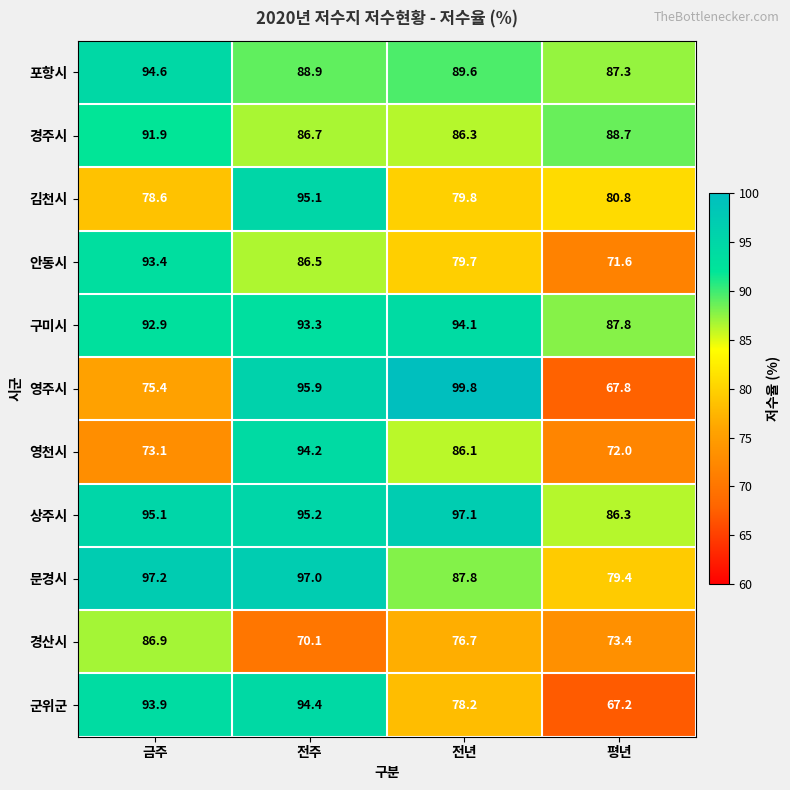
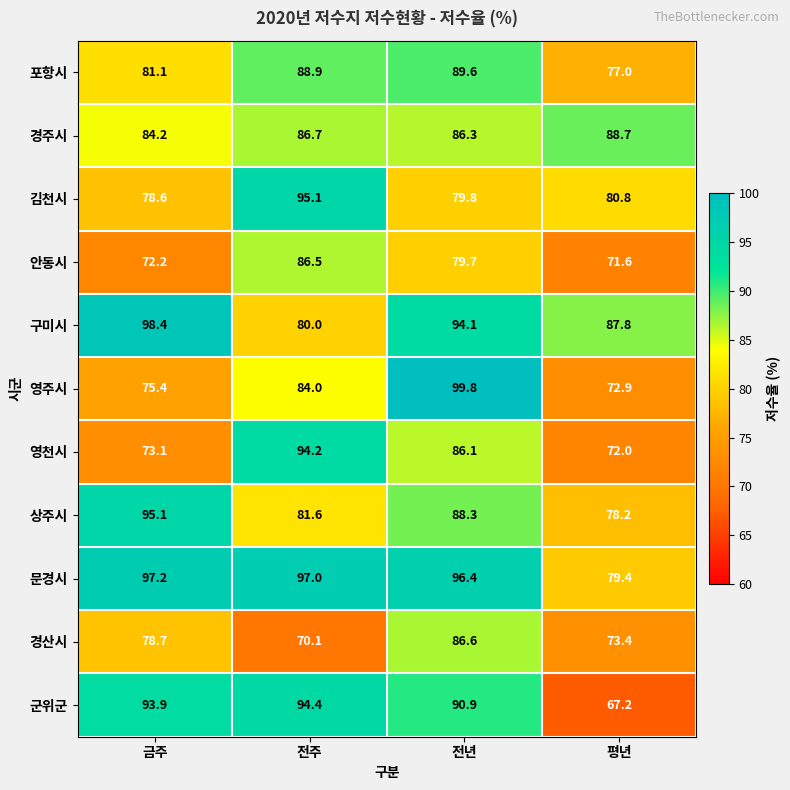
  {
    "포항시": {
-     "금주": 94.6,
+     "금주": 81.1,
      "전주": 88.9,
      "전년": 89.6,
-     "평년": 87.3
+     "평년": 77.0
    },
    "경주시": {
-     "금주": 91.9,
+     "금주": 84.2,
      "전주": 86.7,
      "전년": 86.3,
      "평년": 88.7
    },
    "김천시": {
      "금주": 78.6,
      "전주": 95.1,
      "전년": 79.8,
      "평년": 80.8
    },
    "안동시": {
-     "금주": 93.4,
+     "금주": 72.2,
      "전주": 86.5,
      "전년": 79.7,
      "평년": 71.6
    },
    "구미시": {
-     "금주": 92.9,
-     "전주": 93.3,
+     "금주": 98.4,
+     "전주": 80.0,
      "전년": 94.1,
      "평년": 87.8
    },
    "영주시": {
      "금주": 75.4,
-     "전주": 95.9,
+     "전주": 84.0,
      "전년": 99.8,
-     "평년": 67.8
+     "평년": 72.9
    },
    "영천시": {
      "금주": 73.1,
      "전주": 94.2,
      "전년": 86.1,
      "평년": 72.0
    },
    "상주시": {
      "금주": 95.1,
-     "전주": 95.2,
-     "전년": 97.1,
-     "평년": 86.3
+     "전주": 81.6,
+     "전년": 88.3,
+     "평년": 78.2
    },
    "문경시": {
      "금주": 97.2,
      "전주": 97.0,
-     "전년": 87.8,
+     "전년": 96.4,
      "평년": 79.4
    },
    "경산시": {
-     "금주": 86.9,
+     "금주": 78.7,
      "전주": 70.1,
-     "전년": 76.7,
+     "전년": 86.6,
      "평년": 73.4
    },
    "군위군": {
      "금주": 93.9,
      "전주": 94.4,
-     "전년": 78.2,
+     "전년": 90.9,
      "평년": 67.2
    }
  }
